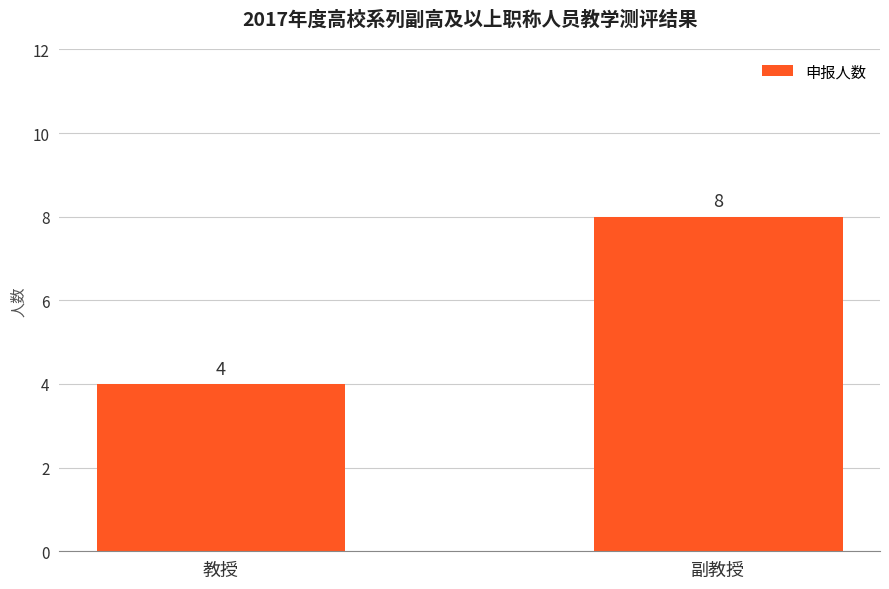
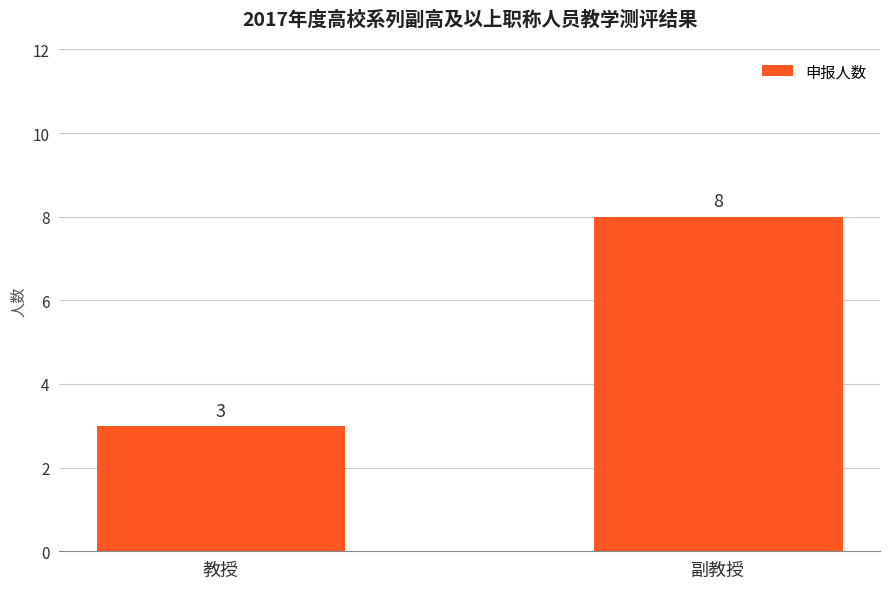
  {
-   "教授": 4,
+   "教授": 3,
    "副教授": 8
  }
